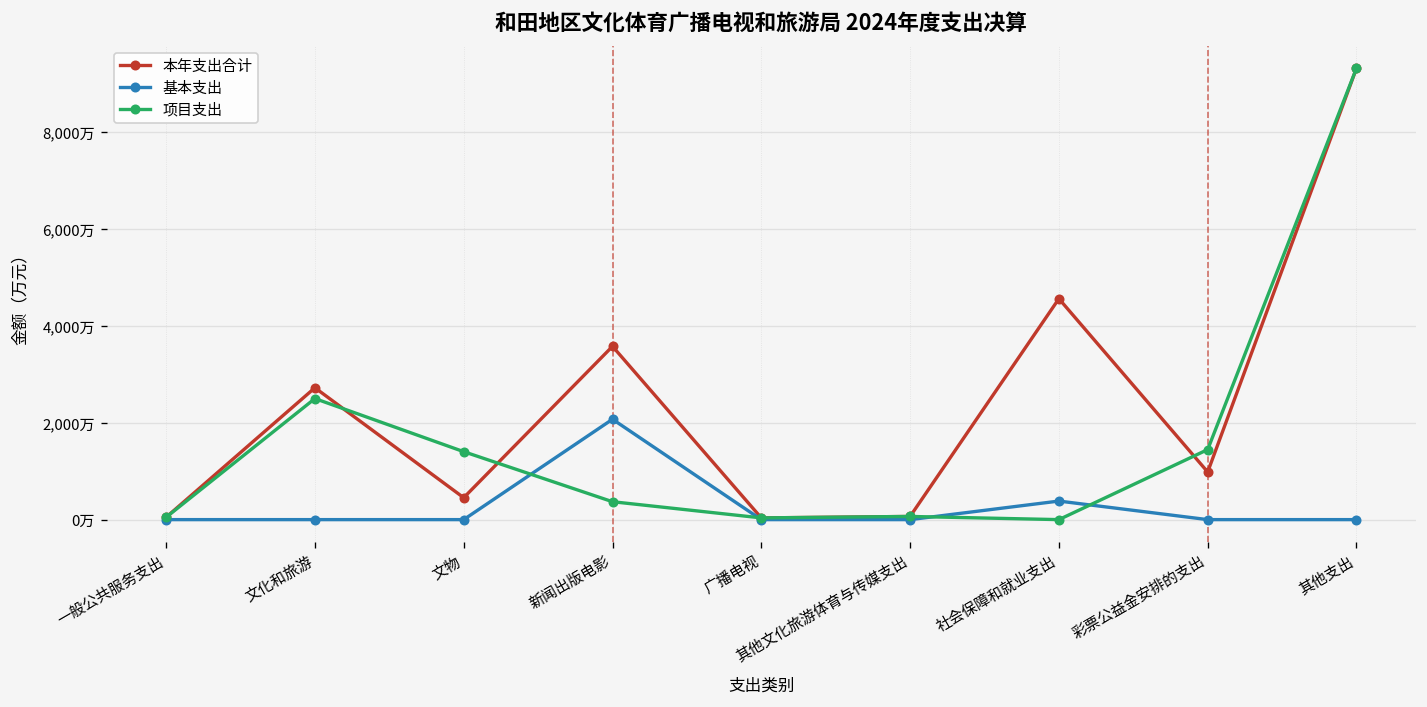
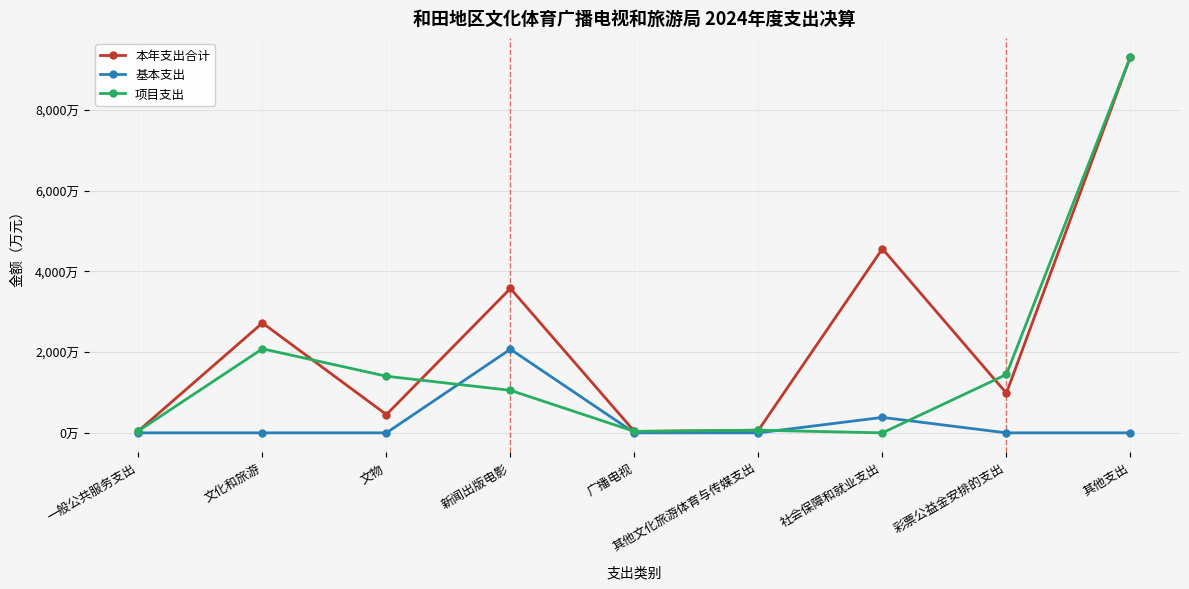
  {
    "本年支出合计": {
      "文化和旅游": "2,700万",
      "文物": "500万",
      "新闻出版电影": "3,600万",
      "社会保障和就业支出": "4,600万",
      "彩票公益金安排的支出": "1,000万"
    },
    "基本支出": {
      "文化和旅游": "0万",
      "文物": "0万",
      "新闻出版电影": "2,100万",
      "其他文化旅游体育与传媒支出": "0万",
      "社会保障和就业支出": "400万",
      "彩票公益金安排的支出": "0万",
      "其他支出": "0万"
    },
    "项目支出": {
-     "文化和旅游": "2,500万",
+     "文化和旅游": "2,100万",
      "文物": "1,400万",
-     "新闻出版电影": "400万",
+     "新闻出版电影": "1,100万",
      "社会保障和就业支出": "0万",
      "彩票公益金安排的支出": "1,400万"
    }
  }
